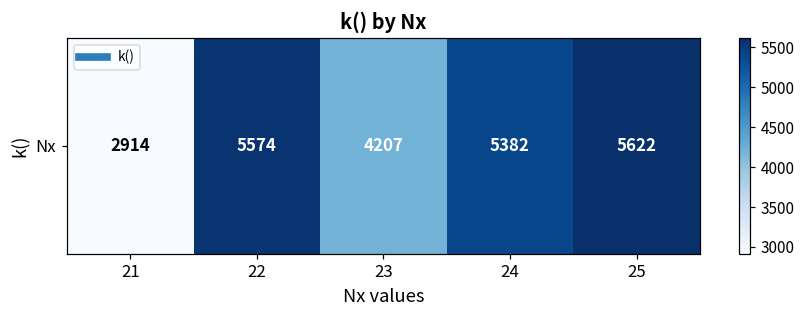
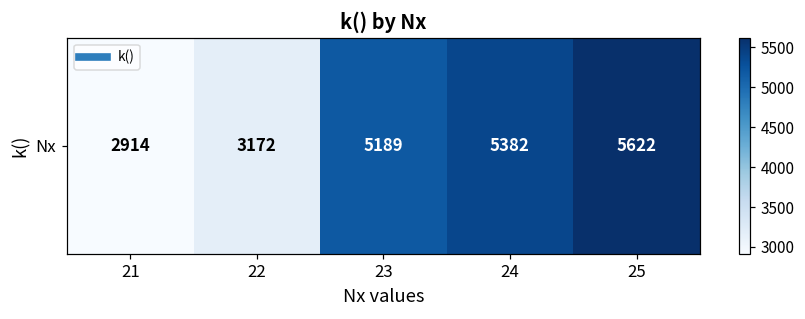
  {
    "Nx": {
      "21": 2914,
-     "22": 5574,
-     "23": 4207,
+     "22": 3172,
+     "23": 5189,
      "24": 5382,
      "25": 5622
    }
  }
